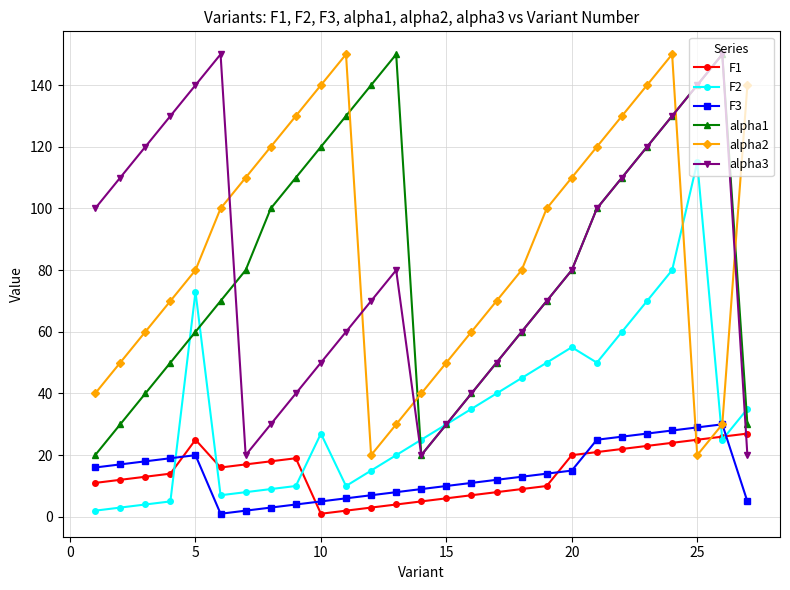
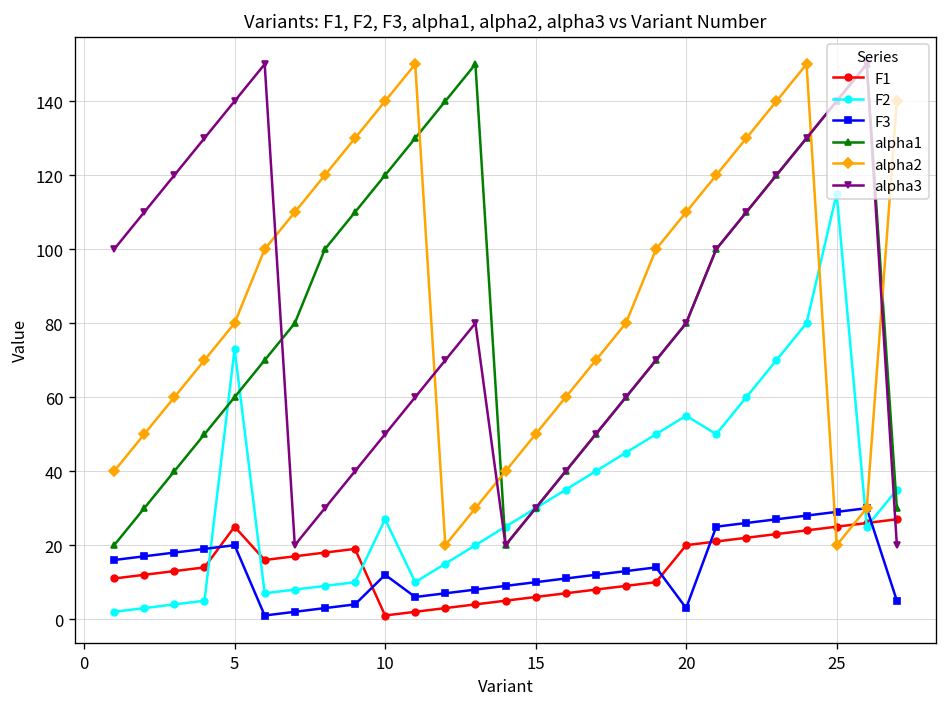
  {
    "F1": {
      "5": 25,
      "10": 1,
      "15": 6,
      "20": 20,
      "25": 25
    },
    "F2": {
      "5": 73,
      "10": 27,
      "20": 55
    },
    "F3": {
      "5": 20,
-     "10": 5,
+     "10": 12,
      "15": 10,
-     "20": 15,
+     "20": 3,
      "25": 29
    },
    "alpha1": {
      "5": 60,
      "10": 120
    },
    "alpha2": {
      "5": 80,
      "10": 140,
      "15": 50,
      "20": 110,
      "25": 20
    },
    "alpha3": {
      "5": 140,
      "10": 50
    }
  }
